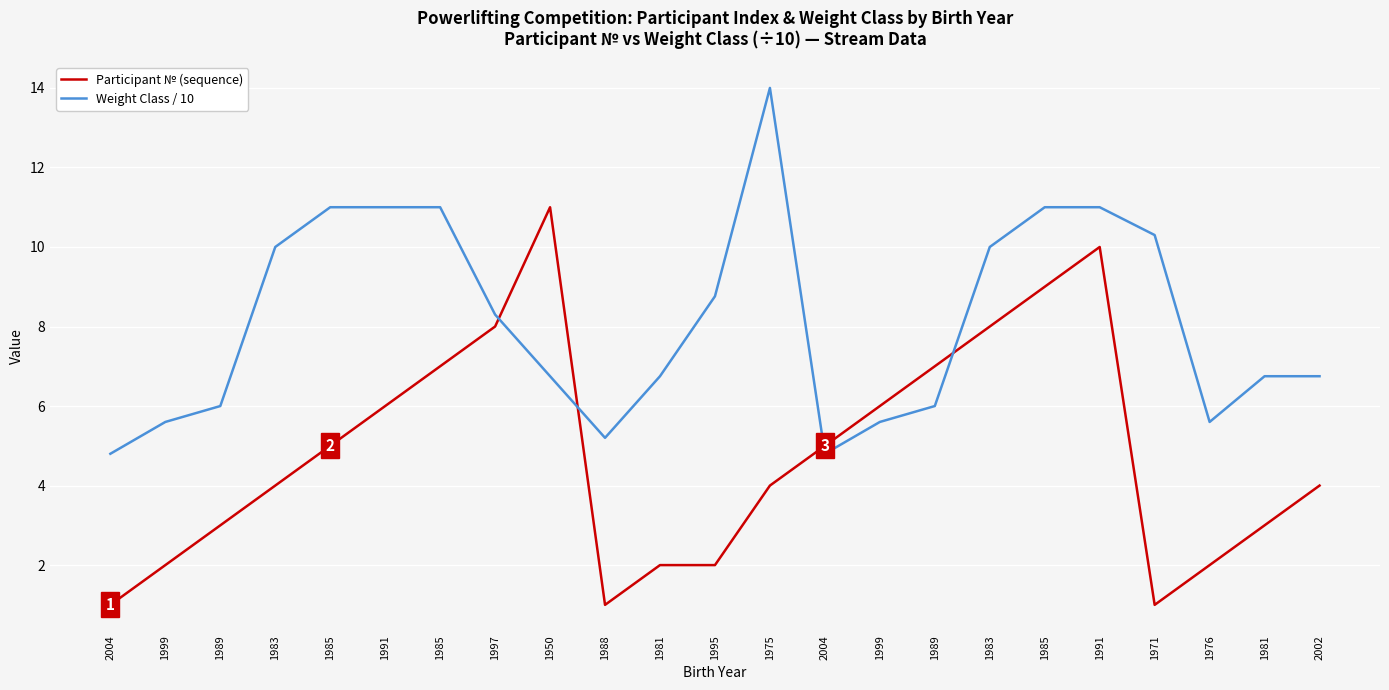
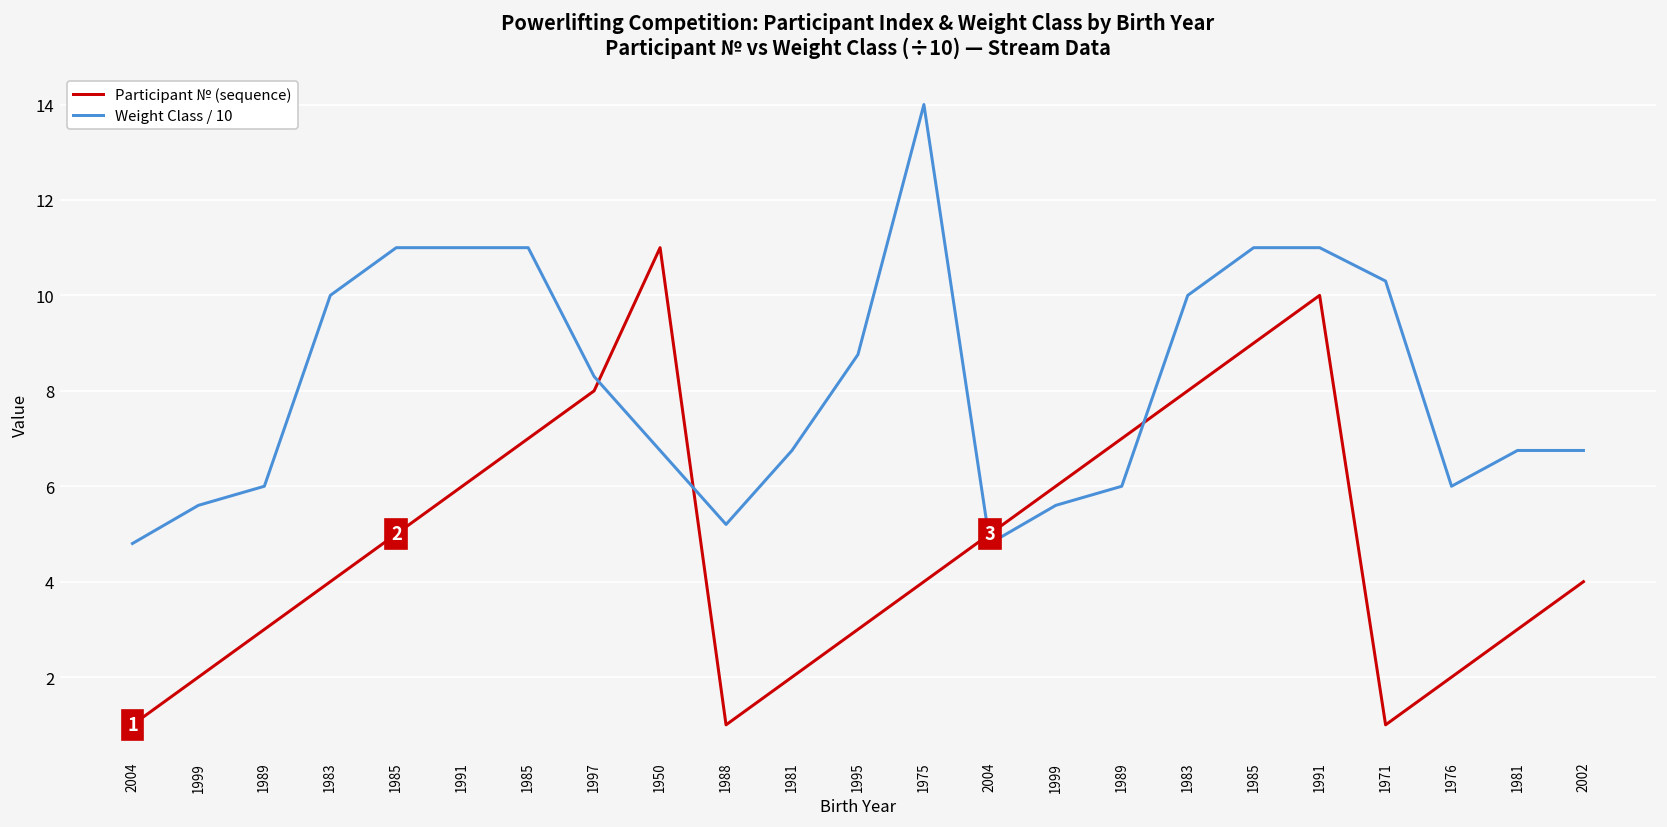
  {
    "Participant № (sequence)": {
      "1997": 8,
      "1950": 11,
      "1988": 1,
-     "1995": 2,
+     "1995": 3,
      "1975": 4,
      "1971": 1,
      "1976": 2,
      "2002": 4
    },
    "Weight Class / 10": {
      "1997": 8.3,
      "1950": 6.8,
      "1988": 5.2,
      "1995": 8.8,
      "1975": 14.0,
      "1971": 10.3,
-     "1976": 5.6,
+     "1976": 6.0,
      "2002": 6.8
    }
  }
